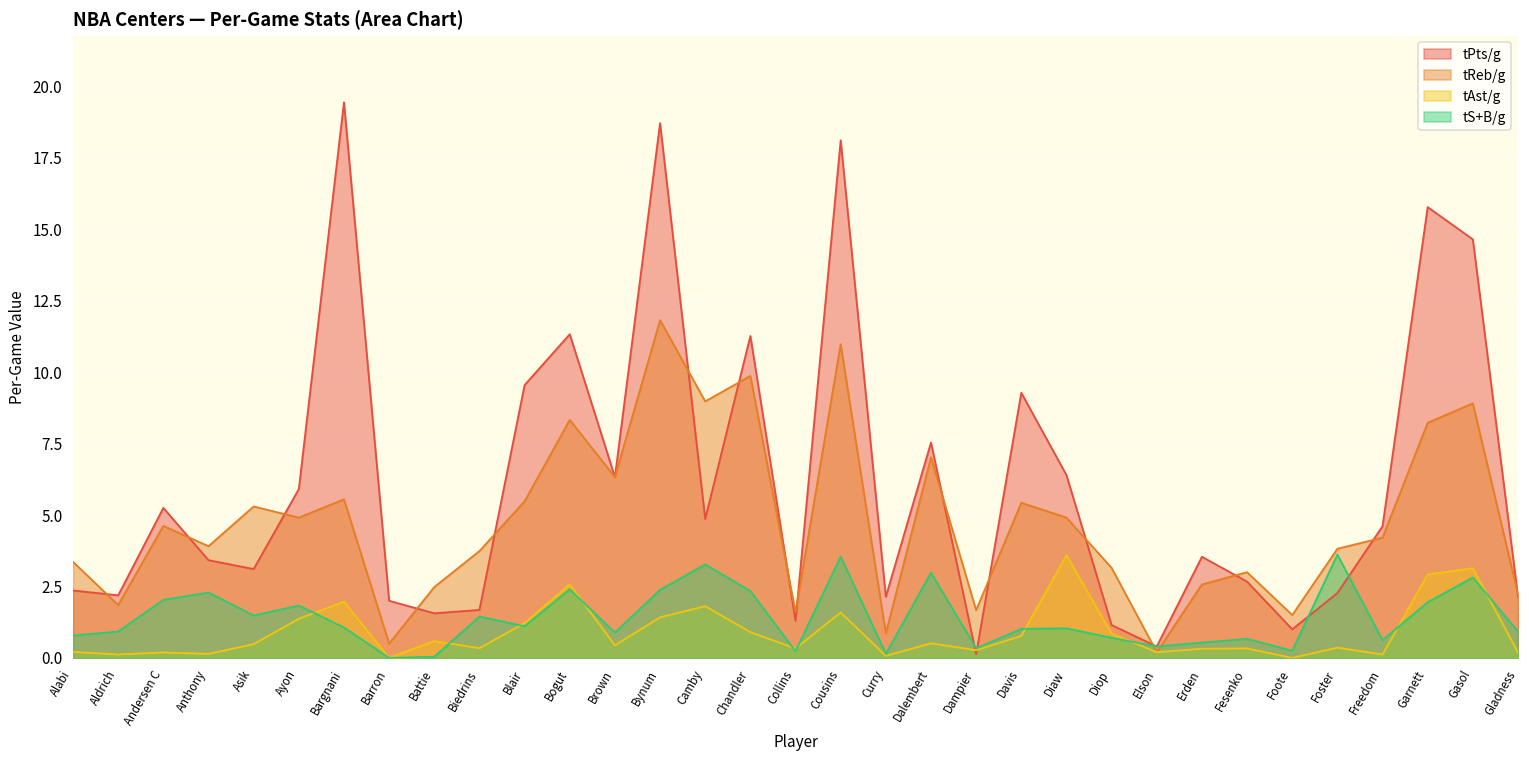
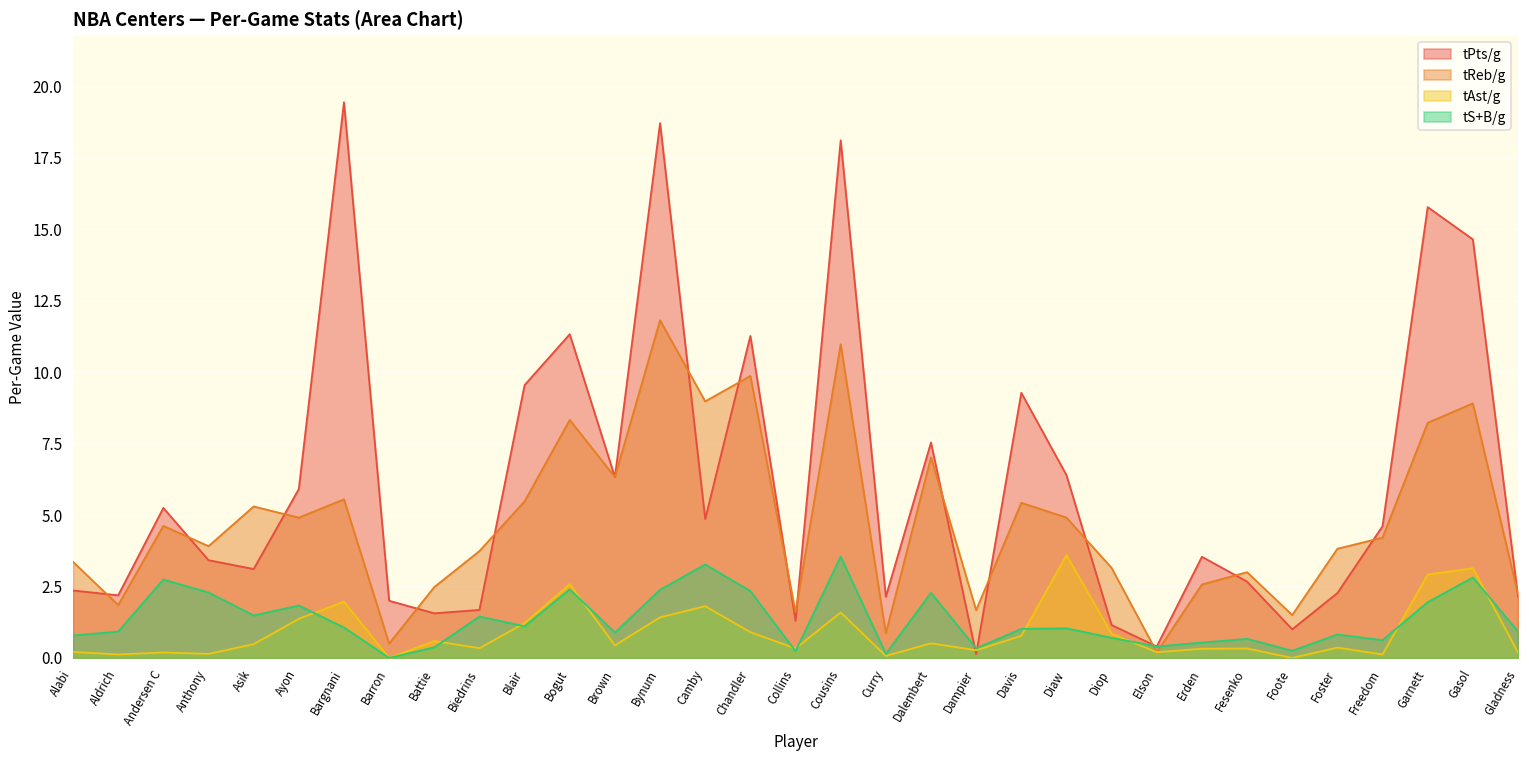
  {
    "tS+B/g": {
      "Alabi": 0.8,
      "Aldrich": 0.9,
-     "Andersen C": 2.0,
+     "Andersen C": 2.7,
      "Anthony": 2.3,
      "Asik": 1.5,
      "Ayon": 1.8,
      "Bargnani": 1.1,
-     "Battie": 0.0,
+     "Battie": 0.4,
      "Biedrins": 1.4,
      "Blair": 1.1,
      "Bogut": 2.4,
      "Brown": 0.9,
      "Bynum": 2.4,
      "Camby": 3.3,
      "Chandler": 2.3,
      "Cousins": 3.5,
-     "Dalembert": 3.0,
+     "Dalembert": 2.3,
      "Davis": 1.0,
      "Diaw": 1.0,
      "Diop": 0.7,
      "Erden": 0.5,
      "Fesenko": 0.7,
      "Foote": 0.3,
-     "Foster": 3.6,
+     "Foster": 0.8,
      "Freedom": 0.6,
      "Garnett": 2.0,
      "Gasol": 2.8,
      "Gladness": 0.9
    }
  }
